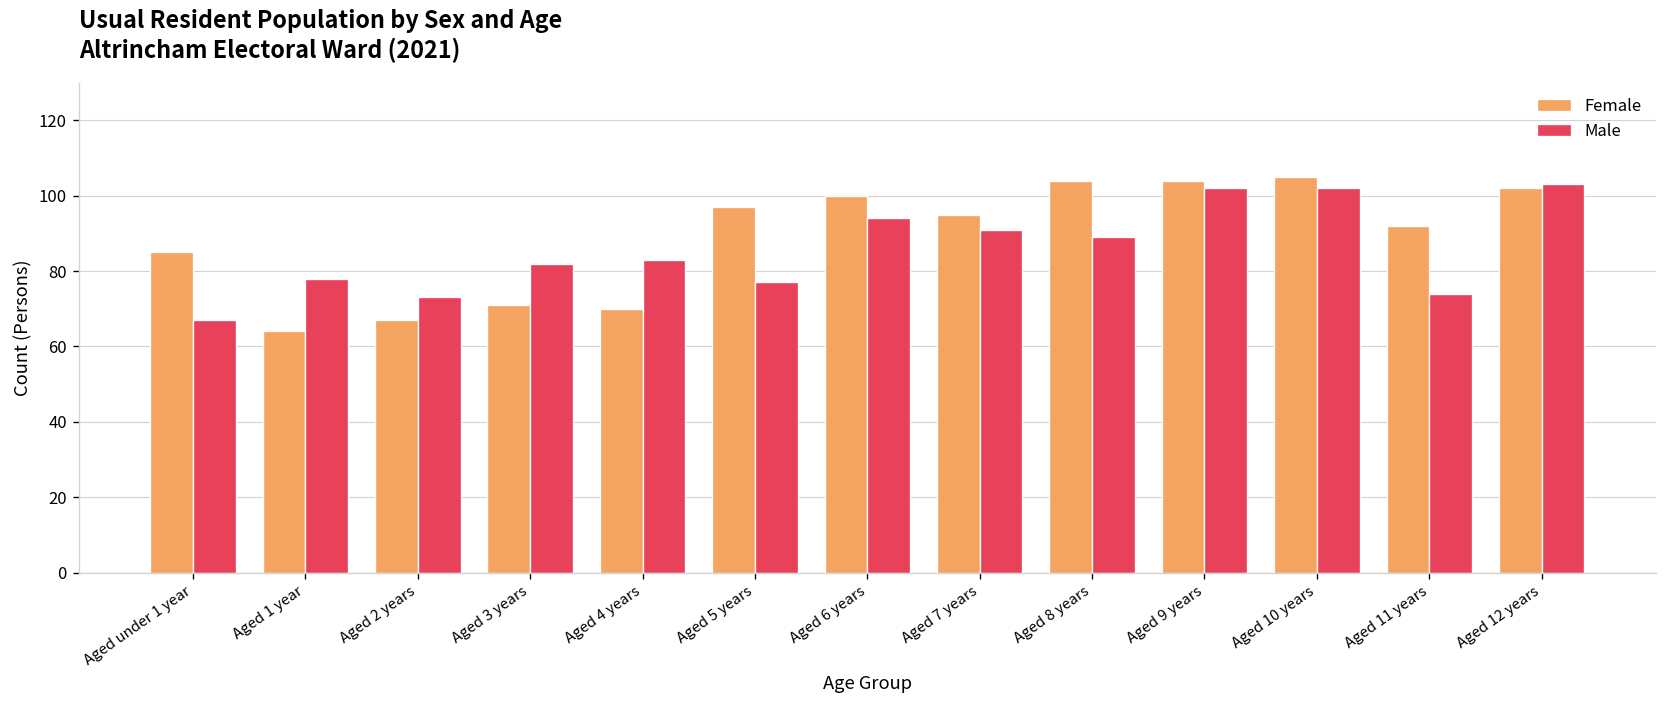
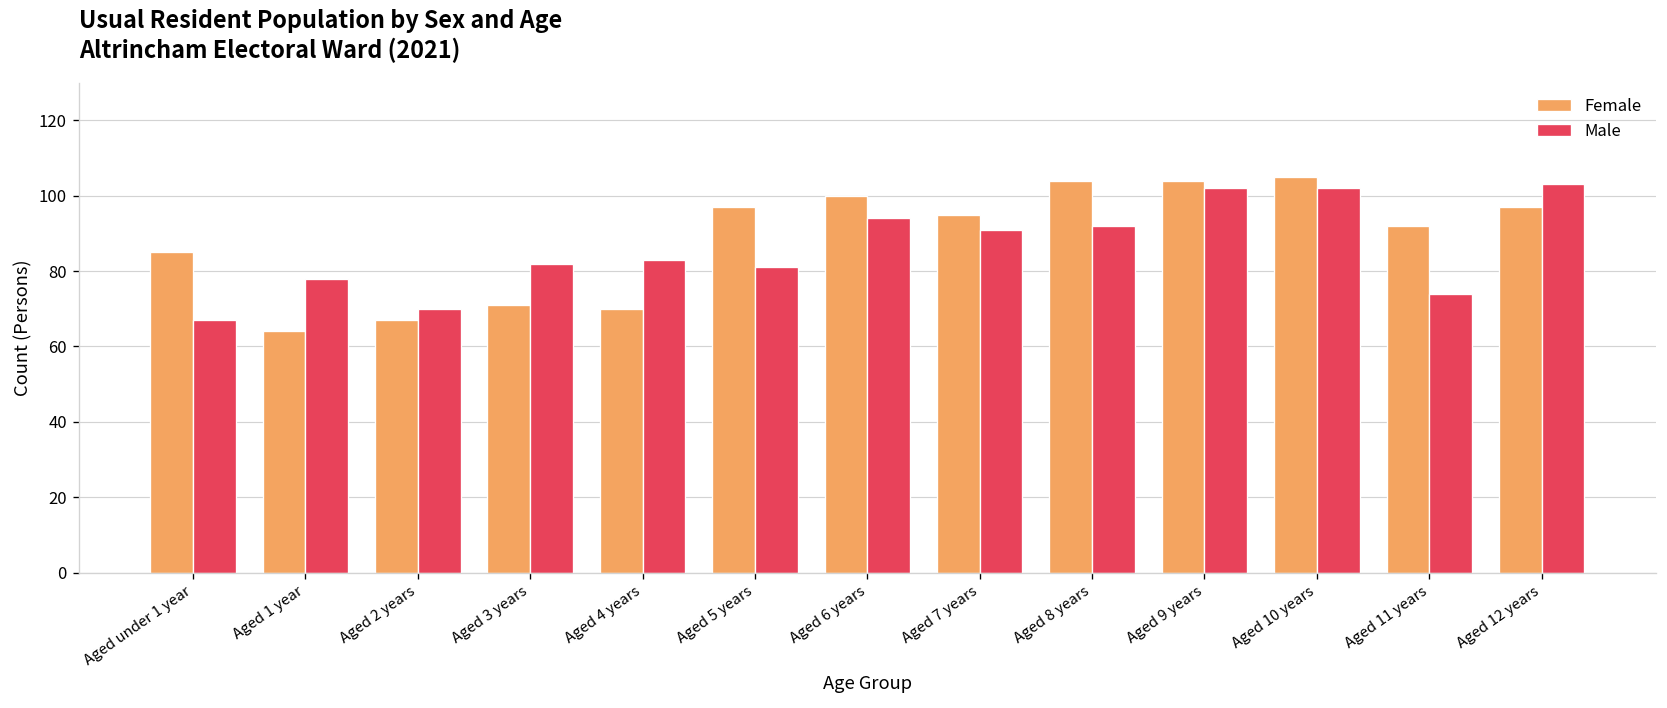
  {
    "Female": {
      "Aged under 1 year": 85,
      "Aged 1 year": 64,
      "Aged 2 years": 67,
      "Aged 3 years": 71,
      "Aged 4 years": 70,
      "Aged 5 years": 97,
      "Aged 6 years": 100,
      "Aged 7 years": 95,
      "Aged 8 years": 104,
      "Aged 9 years": 104,
      "Aged 10 years": 105,
      "Aged 11 years": 92,
-     "Aged 12 years": 102
+     "Aged 12 years": 97
    },
    "Male": {
      "Aged under 1 year": 67,
      "Aged 1 year": 78,
-     "Aged 2 years": 73,
+     "Aged 2 years": 70,
      "Aged 3 years": 82,
      "Aged 4 years": 83,
-     "Aged 5 years": 77,
+     "Aged 5 years": 81,
      "Aged 6 years": 94,
      "Aged 7 years": 91,
-     "Aged 8 years": 89,
+     "Aged 8 years": 92,
      "Aged 9 years": 102,
      "Aged 10 years": 102,
      "Aged 11 years": 74,
      "Aged 12 years": 103
    }
  }
